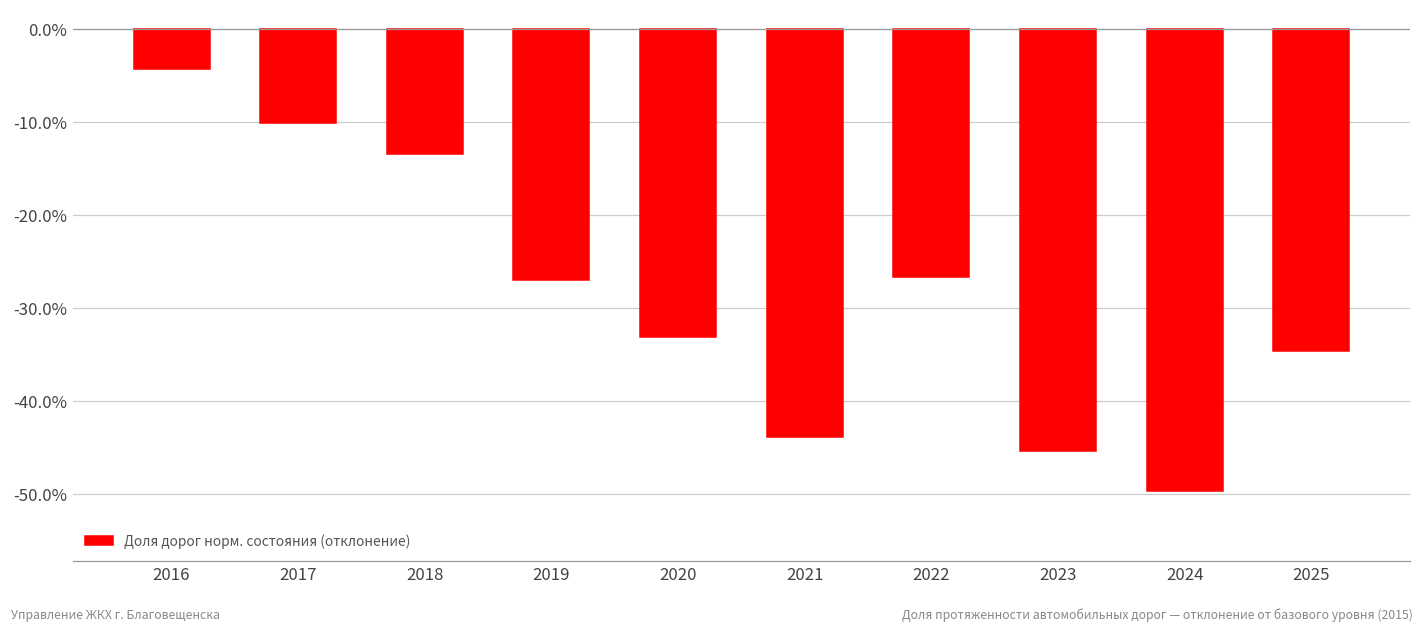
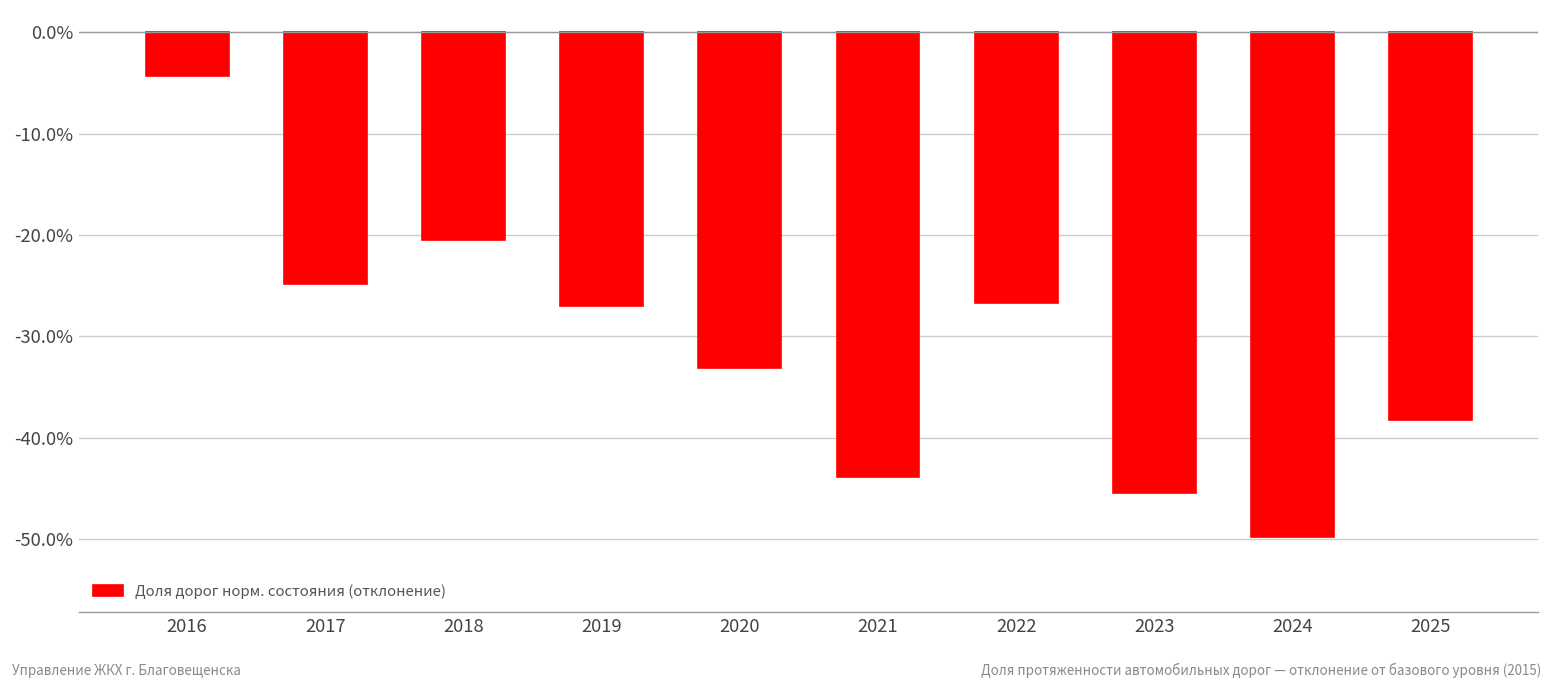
  {
    "2016": "-4%",
-   "2017": "-10%",
-   "2018": "-13%",
+   "2017": "-25%",
+   "2018": "-21%",
    "2019": "-27%",
    "2020": "-33%",
    "2021": "-44%",
    "2022": "-27%",
    "2023": "-45%",
    "2024": "-50%",
-   "2025": "-35%"
+   "2025": "-38%"
  }
